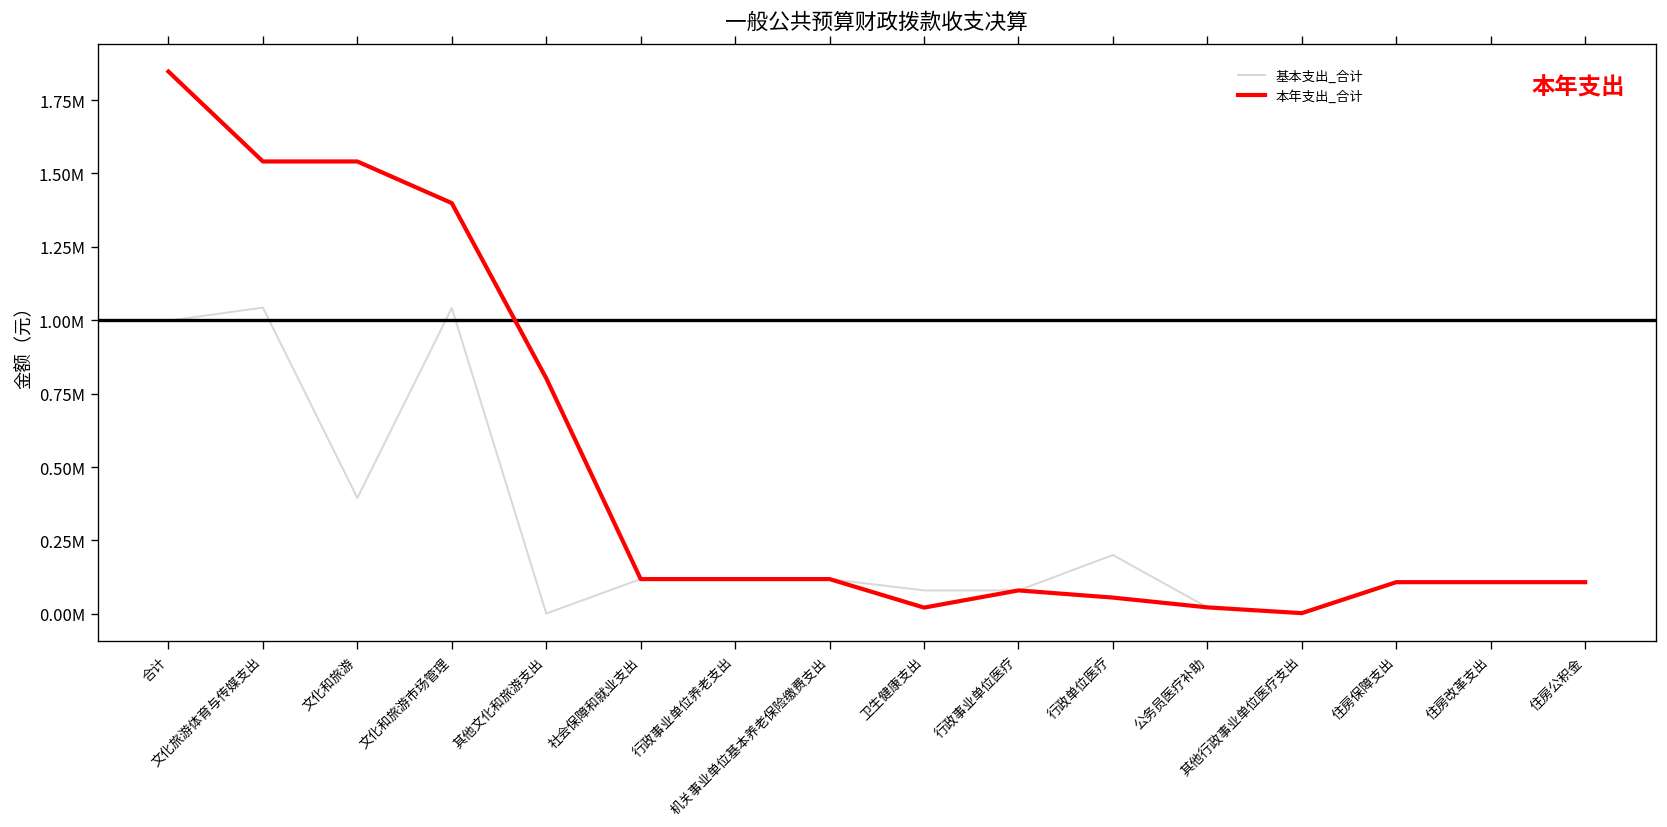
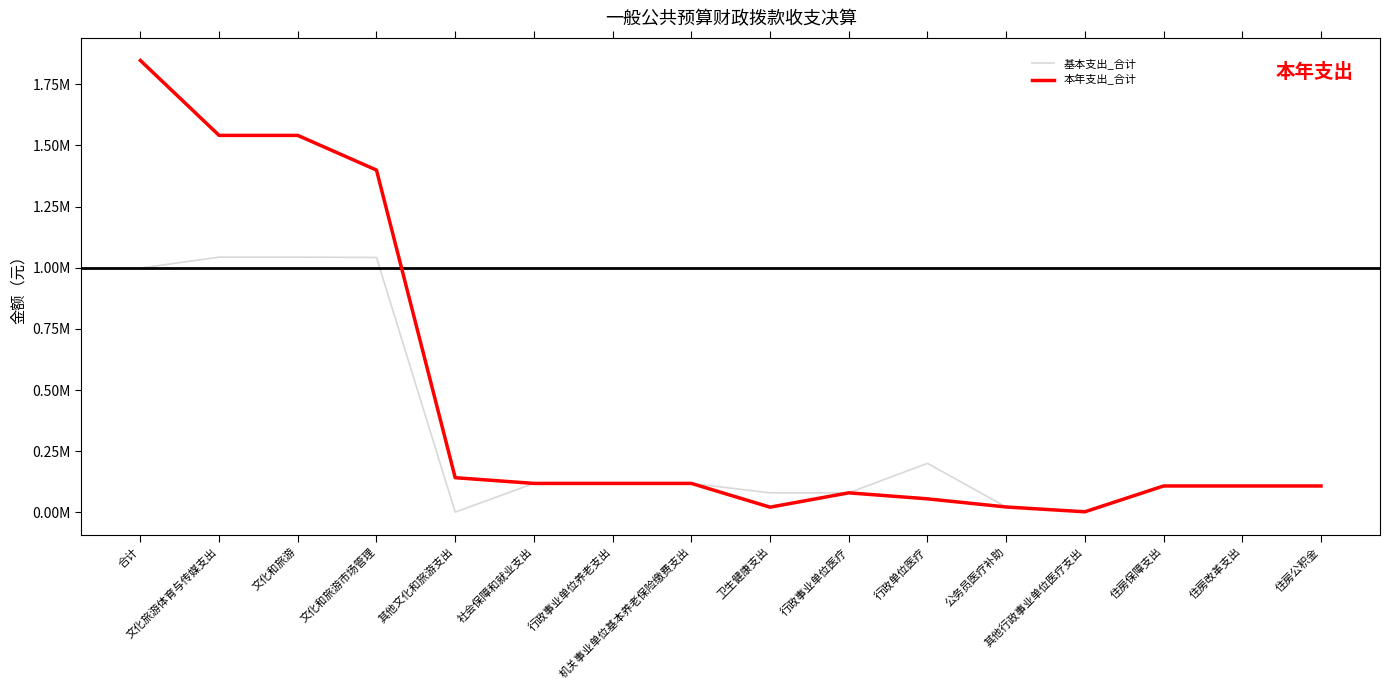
  {
    "基本支出_合计": {
      "合计": 1000000,
      "文化旅游体育与传媒支出": 1040000,
-     "文化和旅游": 390000,
+     "文化和旅游": 1040000,
      "文化和旅游市场管理": 1040000,
      "其他文化和旅游支出": 0,
      "卫生健康支出": 80000,
      "行政单位医疗": 200000
    },
    "本年支出_合计": {
      "合计": 1850000,
      "文化旅游体育与传媒支出": 1540000,
      "文化和旅游": 1540000,
      "文化和旅游市场管理": 1400000,
-     "其他文化和旅游支出": 800000,
+     "其他文化和旅游支出": 140000,
      "卫生健康支出": 20000,
      "行政单位医疗": 60000
    }
  }
